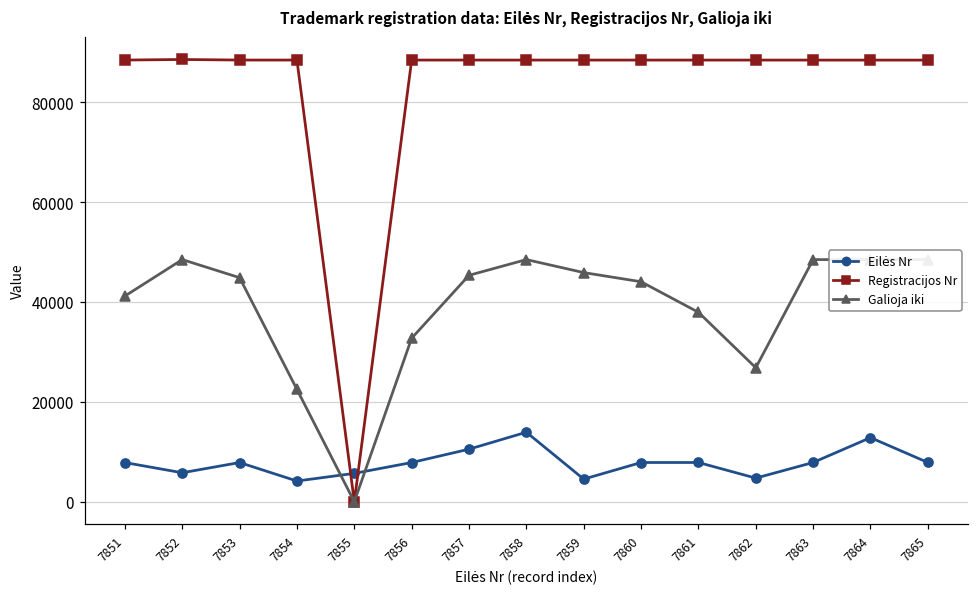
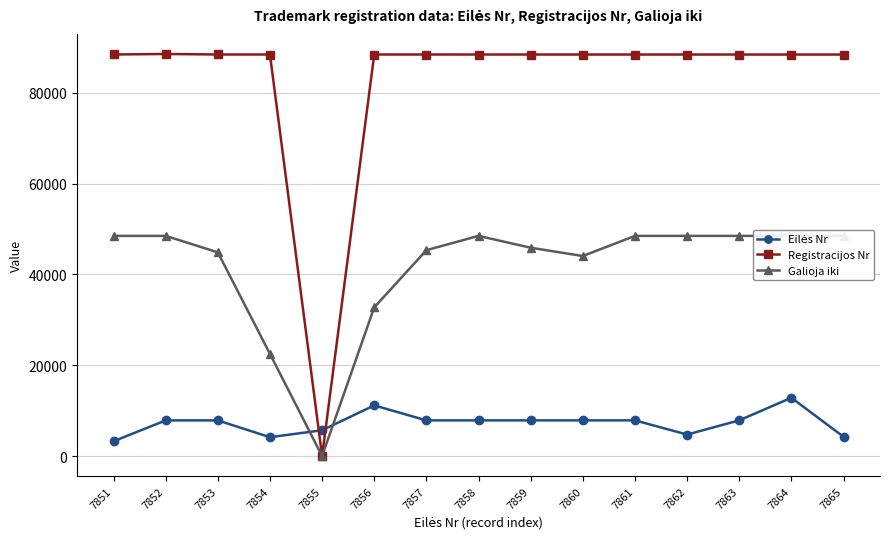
  {
    "Eilės Nr": {
-     "7851": 8000,
-     "7852": 6000,
+     "7851": 3000,
+     "7852": 8000,
      "7853": 8000,
      "7854": 4000,
      "7855": 6000,
-     "7856": 8000,
-     "7857": 11000,
-     "7858": 14000,
-     "7859": 5000,
+     "7856": 11000,
+     "7857": 8000,
+     "7858": 8000,
+     "7859": 8000,
      "7860": 8000,
      "7861": 8000,
      "7862": 5000,
      "7863": 8000,
      "7864": 13000,
-     "7865": 8000
+     "7865": 4000
    },
    "Registracijos Nr": {
      "7851": 88000,
      "7852": 89000,
      "7853": 88000,
      "7854": 88000,
      "7856": 88000,
      "7857": 88000,
      "7858": 88000,
      "7859": 88000,
      "7860": 88000,
      "7861": 88000,
      "7862": 88000,
      "7863": 88000,
      "7864": 88000,
      "7865": 88000
    },
    "Galioja iki": {
-     "7851": 41000,
+     "7851": 48000,
      "7852": 48000,
      "7853": 45000,
      "7854": 23000,
      "7856": 33000,
      "7857": 45000,
      "7858": 48000,
      "7859": 46000,
      "7860": 44000,
-     "7861": 38000,
-     "7862": 27000,
+     "7861": 48000,
+     "7862": 48000,
      "7863": 48000
    }
  }
